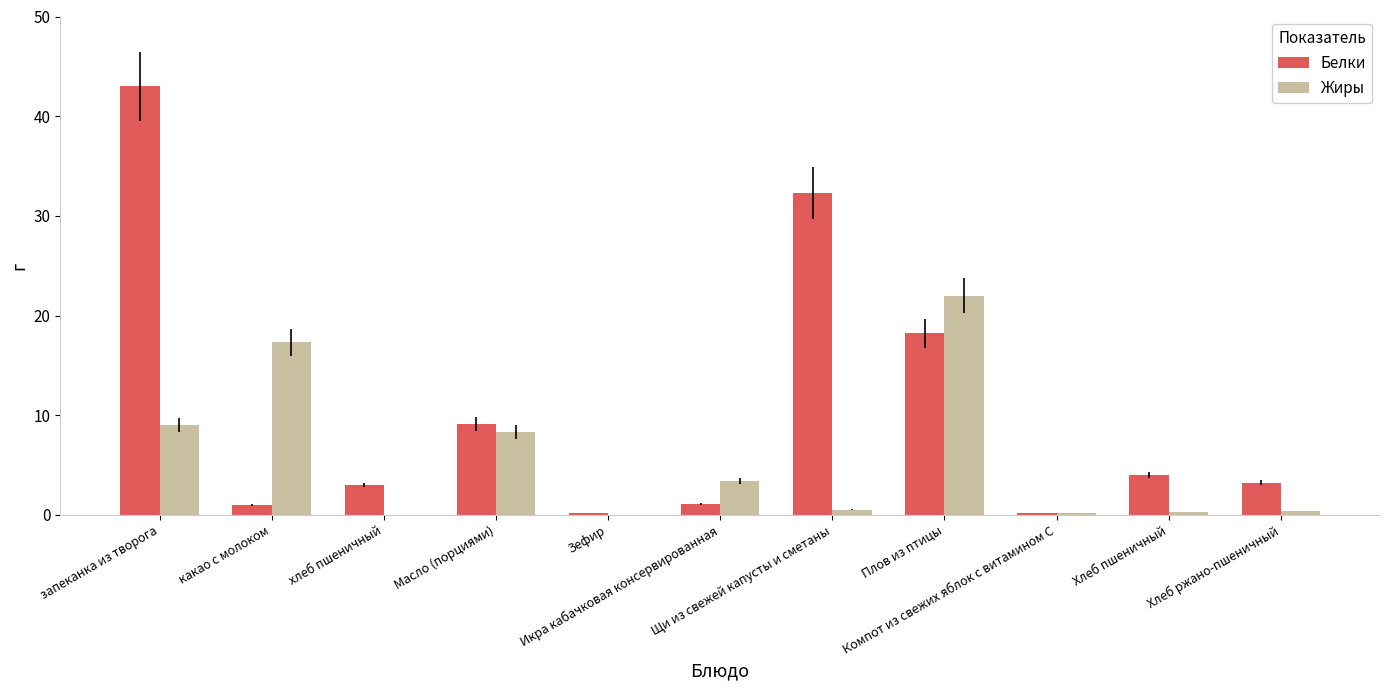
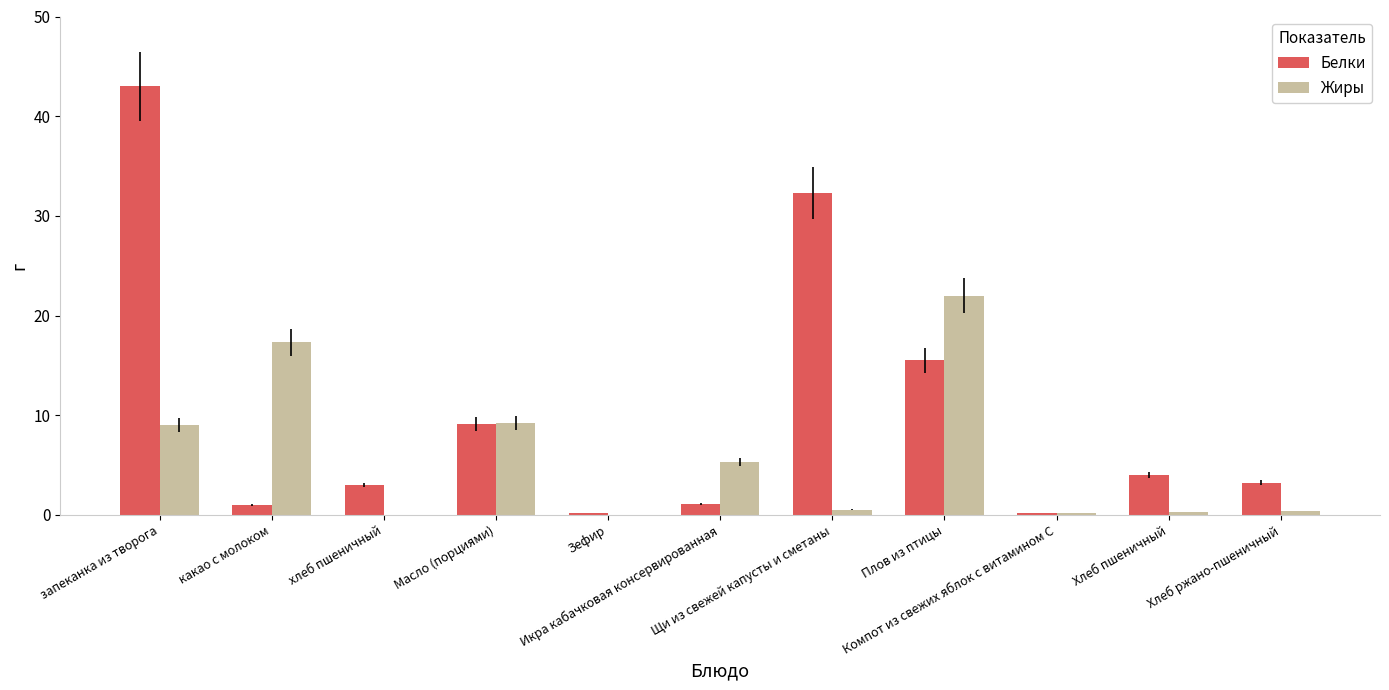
  {
    "Белки": {
      "запеканка из творога": 43,
      "какао с молоком": 1,
      "хлеб пшеничный": 3,
      "Масло (порциями)": 9,
      "Икра кабачковая консервированная": 1,
      "Щи из свежей капусты и сметаны": 32,
-     "Плов из птицы": 18,
+     "Плов из птицы": 16,
      "Хлеб пшеничный": 4,
      "Хлеб ржано-пшеничный": 3
    },
    "Жиры": {
      "запеканка из творога": 9,
      "какао с молоком": 17,
      "хлеб пшеничный": 0,
-     "Масло (порциями)": 8,
+     "Масло (порциями)": 9,
      "Зефир": 0,
-     "Икра кабачковая консервированная": 3,
+     "Икра кабачковая консервированная": 5,
      "Щи из свежей капусты и сметаны": 1,
      "Плов из птицы": 22,
      "Хлеб пшеничный": 0,
      "Хлеб ржано-пшеничный": 0
    }
  }
